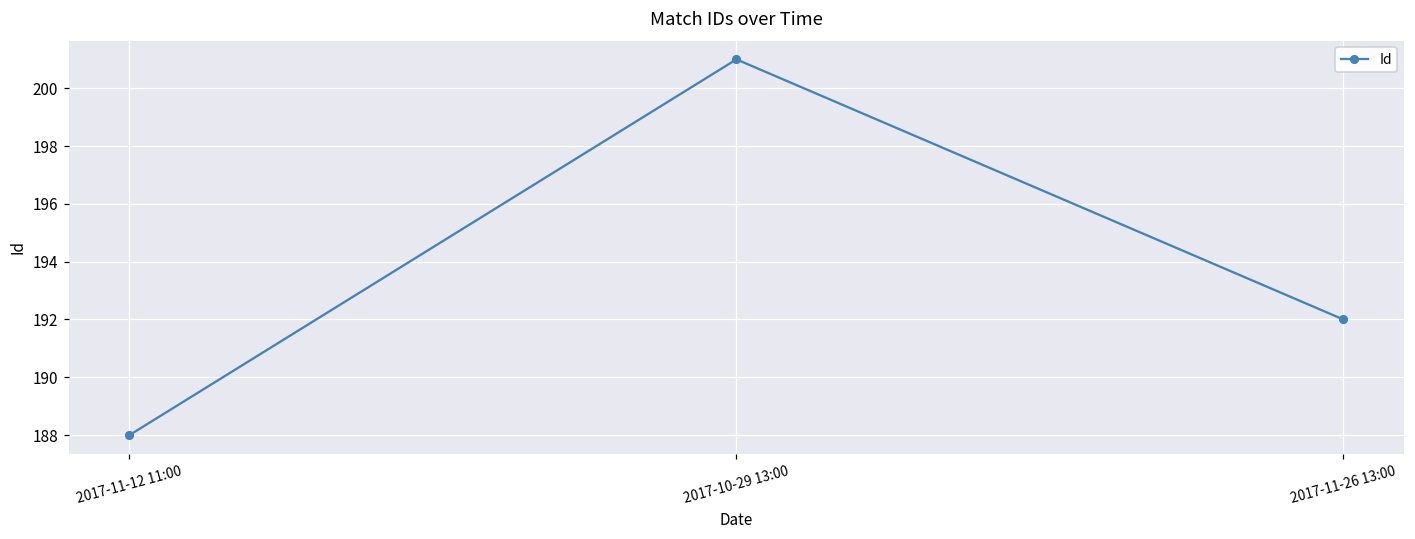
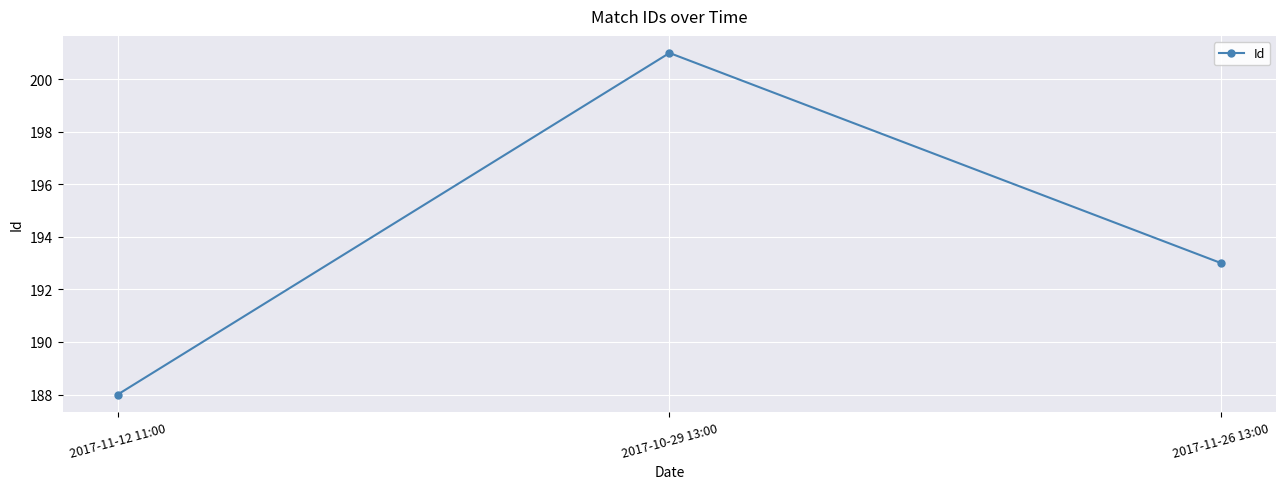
  {
    "2017-11-12 11:00": 188,
    "2017-10-29 13:00": 201,
-   "2017-11-26 13:00": 192
+   "2017-11-26 13:00": 193
  }
